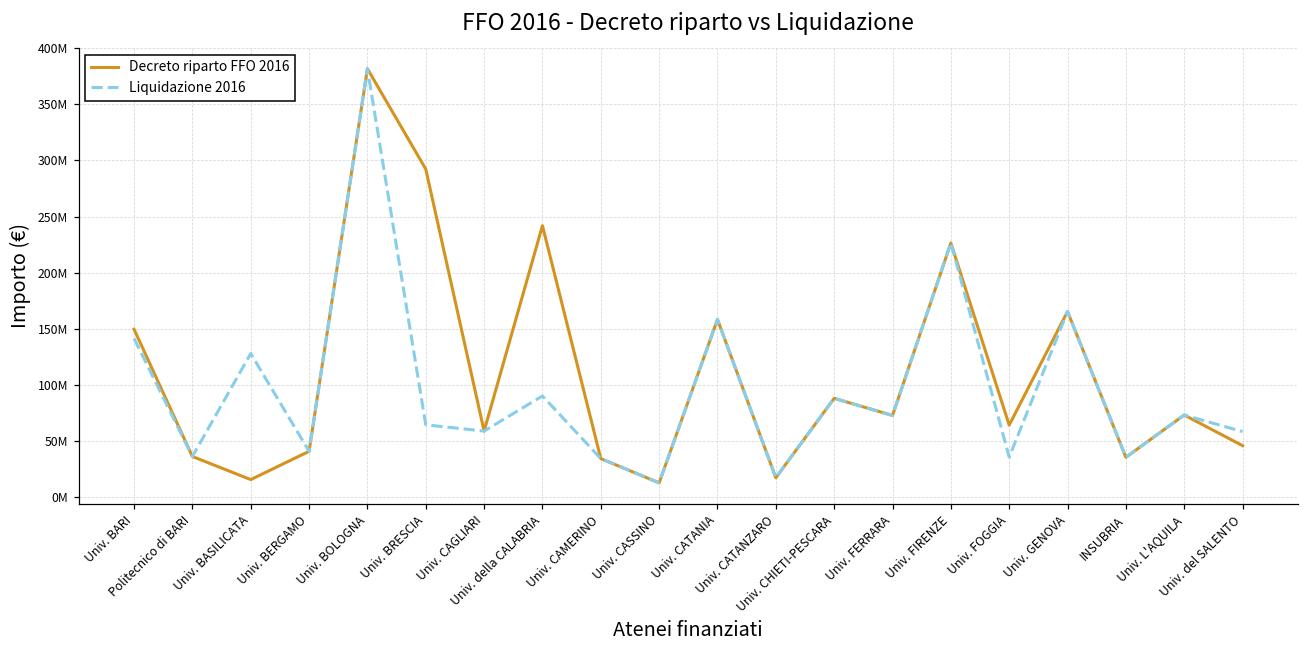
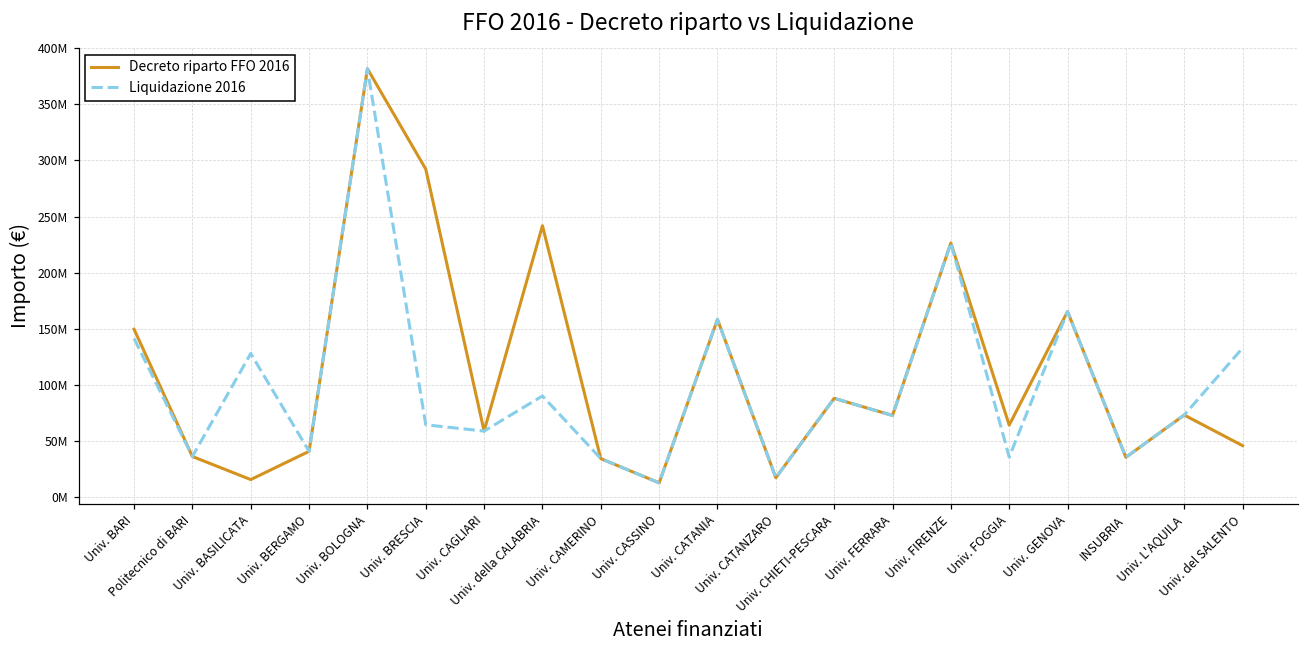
  {
    "Decreto riparto FFO 2016": {
      "Univ. BARI": 150000000,
      "Univ. BASILICATA": 16000000,
      "Univ. BRESCIA": 292000000,
      "Univ. della CALABRIA": 242000000,
      "Univ. FOGGIA": 64000000,
      "Univ. del SALENTO": 46000000
    },
    "Liquidazione 2016": {
      "Univ. BARI": 141000000,
      "Univ. BASILICATA": 128000000,
      "Univ. BRESCIA": 65000000,
      "Univ. della CALABRIA": 90000000,
      "Univ. FOGGIA": 36000000,
-     "Univ. del SALENTO": 59000000
+     "Univ. del SALENTO": 133000000
    }
  }
